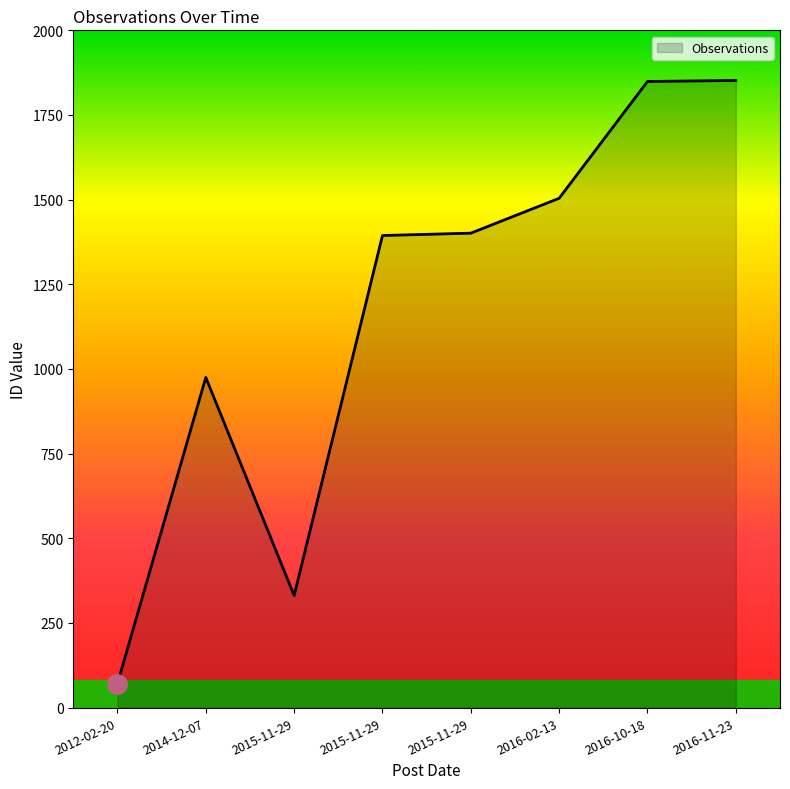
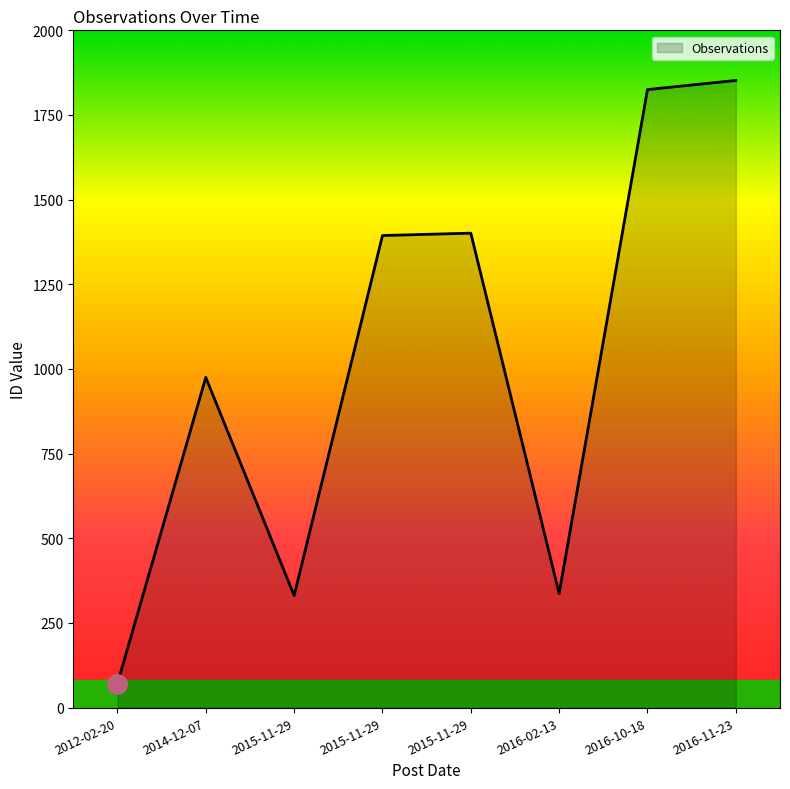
  {
    "Observations": {
      "2014-12-07": 980,
-     "2016-02-13": 1500,
-     "2016-10-18": 1850,
+     "2016-02-13": 340,
+     "2016-10-18": 1830,
      "2016-11-23": 1850
    }
  }
